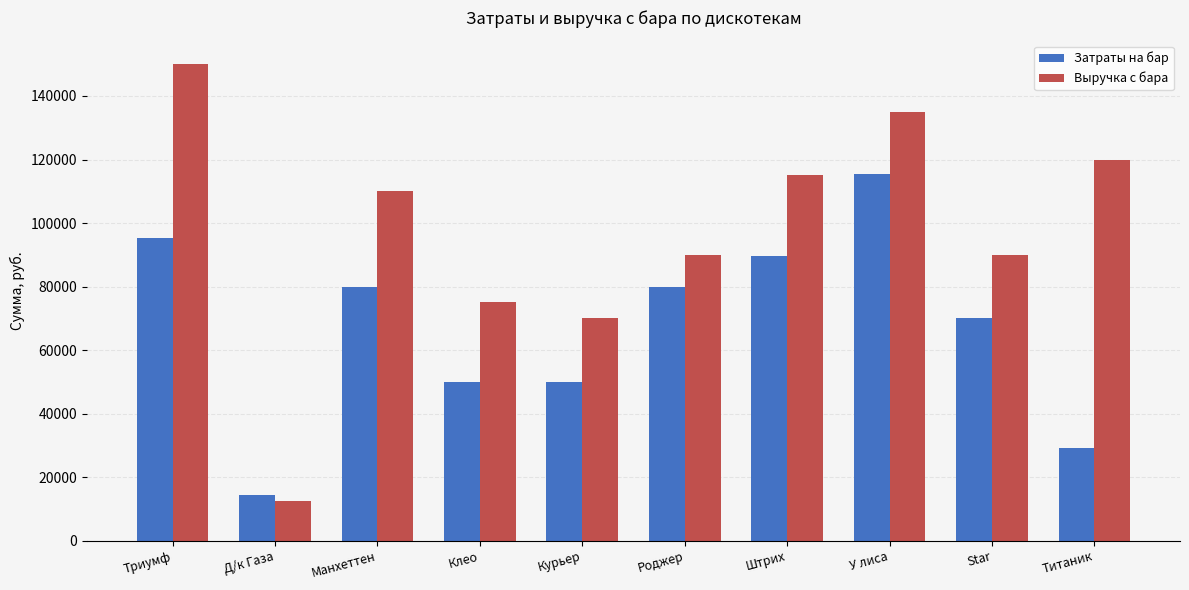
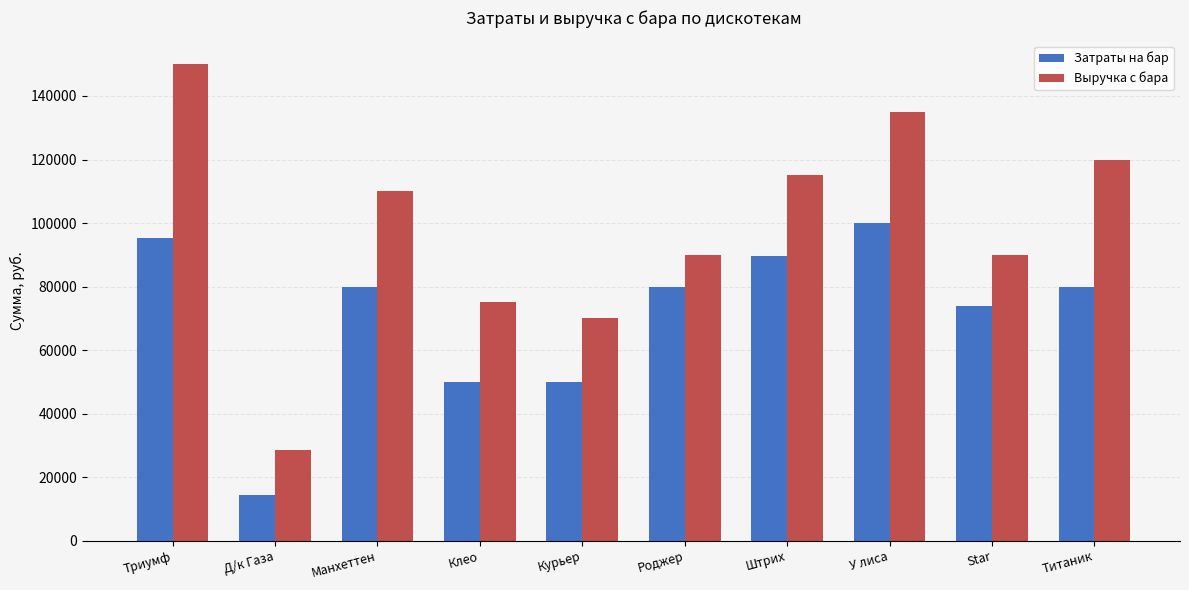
  {
    "Затраты на бар": {
      "Триумф": 95000,
      "Д/к Газа": 14000,
      "Манхеттен": 80000,
      "Клео": 50000,
      "Курьер": 50000,
      "Роджер": 80000,
      "Штрих": 90000,
-     "У лиса": 115000,
-     "Star": 70000,
-     "Титаник": 29000
+     "У лиса": 100000,
+     "Star": 74000,
+     "Титаник": 80000
    },
    "Выручка с бара": {
      "Триумф": 150000,
-     "Д/к Газа": 13000,
+     "Д/к Газа": 29000,
      "Манхеттен": 110000,
      "Клео": 75000,
      "Курьер": 70000,
      "Роджер": 90000,
      "Штрих": 115000,
      "У лиса": 135000,
      "Star": 90000,
      "Титаник": 120000
    }
  }
